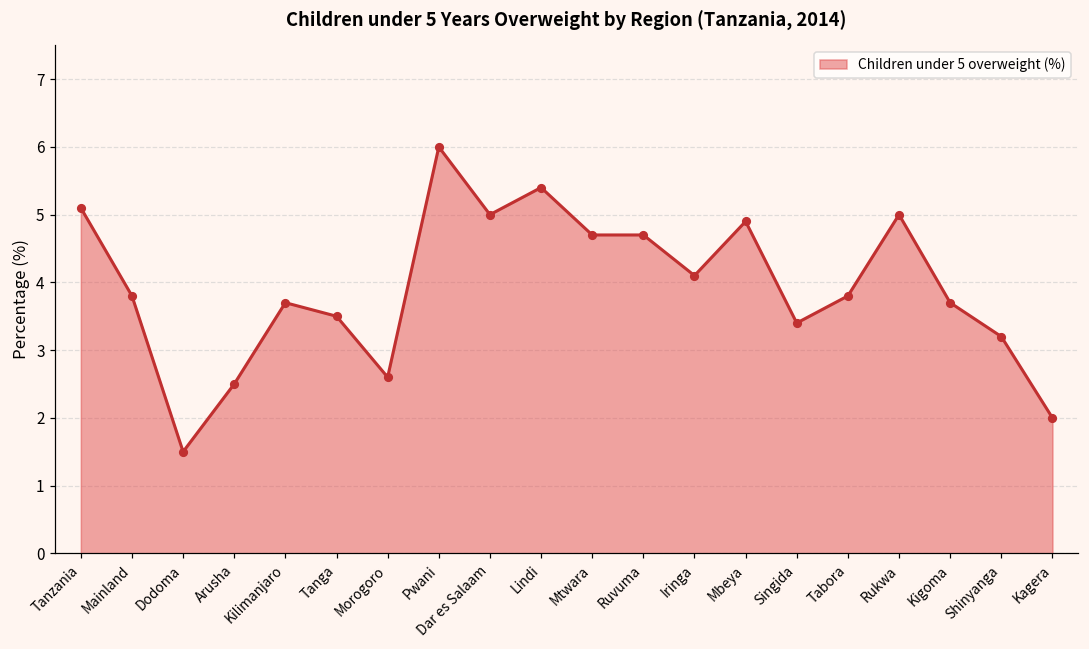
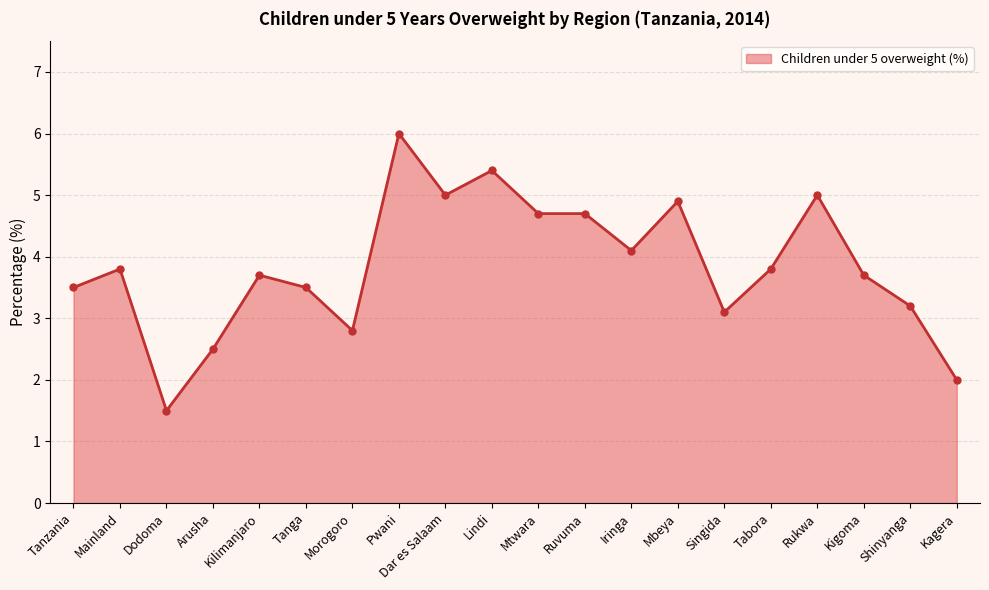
  {
-   "Tanzania": 5.1,
+   "Tanzania": 3.5,
    "Mainland": 3.8,
    "Dodoma": 1.5,
    "Arusha": 2.5,
    "Kilimanjaro": 3.7,
    "Tanga": 3.5,
-   "Morogoro": 2.6,
+   "Morogoro": 2.8,
    "Pwani": 6.0,
    "Dar es Salaam": 5.0,
    "Lindi": 5.4,
    "Mtwara": 4.7,
    "Ruvuma": 4.7,
    "Iringa": 4.1,
    "Mbeya": 4.9,
-   "Singida": 3.4,
+   "Singida": 3.1,
    "Tabora": 3.8,
    "Rukwa": 5.0,
    "Kigoma": 3.7,
    "Shinyanga": 3.2,
    "Kagera": 2.0
  }
